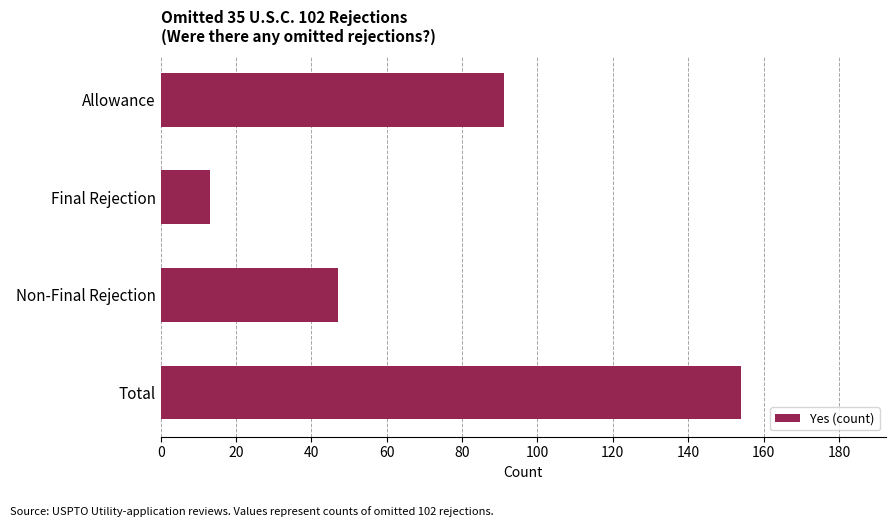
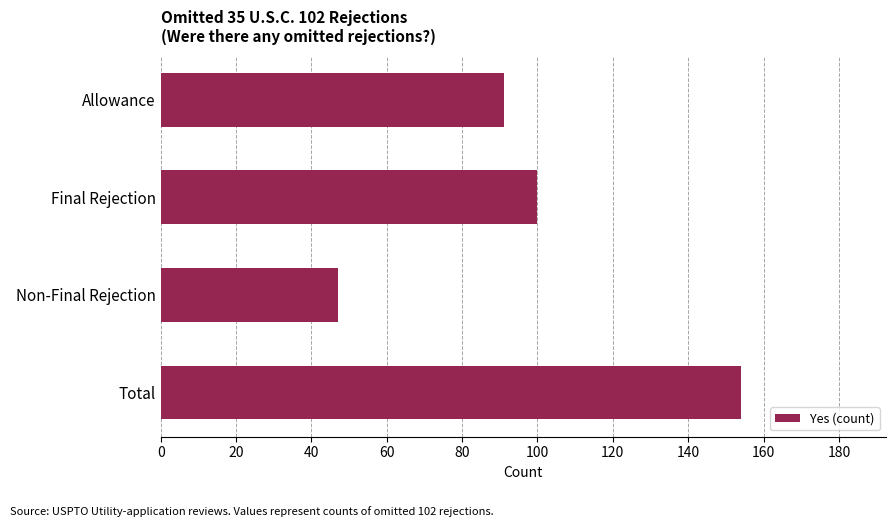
  {
    "Allowance": 91,
-   "Final Rejection": 13,
+   "Final Rejection": 100,
    "Non-Final Rejection": 47,
    "Total": 154
  }
